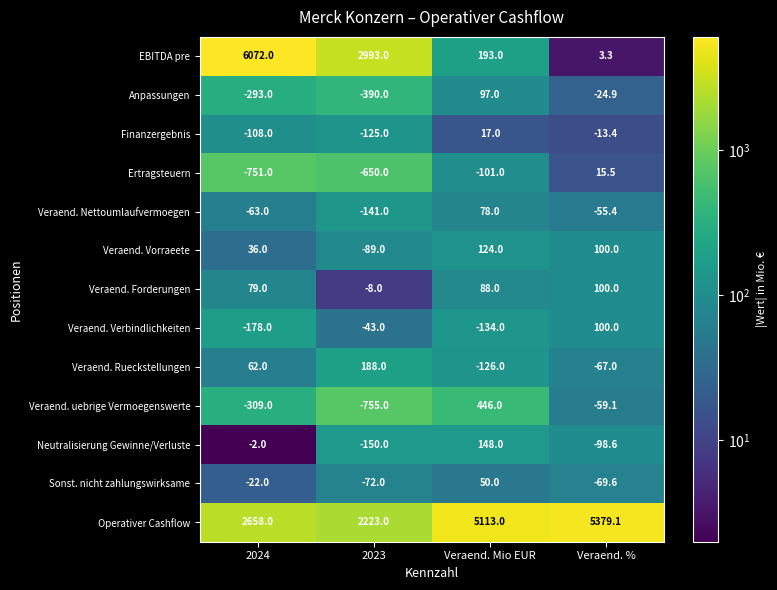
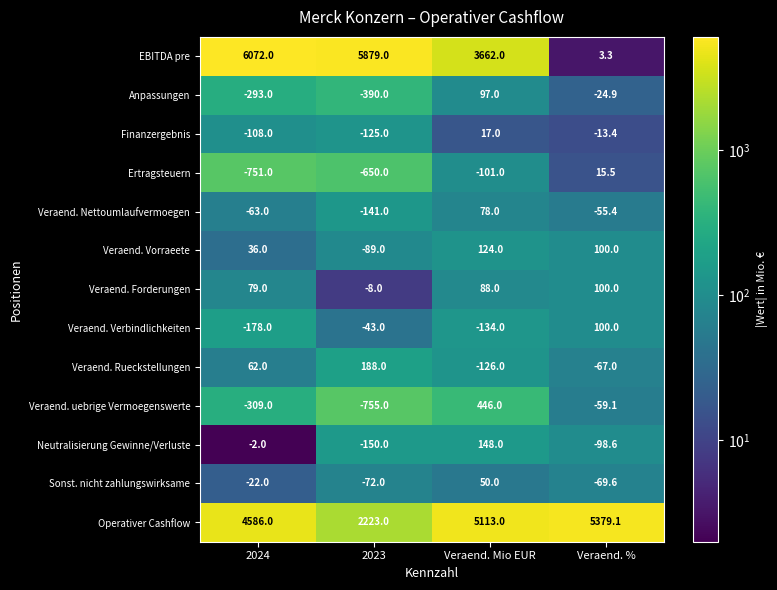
  {
    "EBITDA pre": {
      "2024": 6072.0,
-     "2023": 2993.0,
-     "Veraend. Mio EUR": 193.0,
+     "2023": 5879.0,
+     "Veraend. Mio EUR": 3662.0,
      "Veraend. %": 3.3
    },
    "Anpassungen": {
      "2024": -293.0,
      "2023": -390.0,
      "Veraend. Mio EUR": 97.0,
      "Veraend. %": -24.9
    },
    "Finanzergebnis": {
      "2024": -108.0,
      "2023": -125.0,
      "Veraend. Mio EUR": 17.0,
      "Veraend. %": -13.4
    },
    "Ertragsteuern": {
      "2024": -751.0,
      "2023": -650.0,
      "Veraend. Mio EUR": -101.0,
      "Veraend. %": 15.5
    },
    "Veraend. Nettoumlaufvermoegen": {
      "2024": -63.0,
      "2023": -141.0,
      "Veraend. Mio EUR": 78.0,
      "Veraend. %": -55.4
    },
    "Veraend. Vorraeete": {
      "2024": 36.0,
      "2023": -89.0,
      "Veraend. Mio EUR": 124.0,
      "Veraend. %": 100.0
    },
    "Veraend. Forderungen": {
      "2024": 79.0,
      "2023": -8.0,
      "Veraend. Mio EUR": 88.0,
      "Veraend. %": 100.0
    },
    "Veraend. Verbindlichkeiten": {
      "2024": -178.0,
      "2023": -43.0,
      "Veraend. Mio EUR": -134.0,
      "Veraend. %": 100.0
    },
    "Veraend. Rueckstellungen": {
      "2024": 62.0,
      "2023": 188.0,
      "Veraend. Mio EUR": -126.0,
      "Veraend. %": -67.0
    },
    "Veraend. uebrige Vermoegenswerte": {
      "2024": -309.0,
      "2023": -755.0,
      "Veraend. Mio EUR": 446.0,
      "Veraend. %": -59.1
    },
    "Neutralisierung Gewinne/Verluste": {
      "2024": -2.0,
      "2023": -150.0,
      "Veraend. Mio EUR": 148.0,
      "Veraend. %": -98.6
    },
    "Sonst. nicht zahlungswirksame": {
      "2024": -22.0,
      "2023": -72.0,
      "Veraend. Mio EUR": 50.0,
      "Veraend. %": -69.6
    },
    "Operativer Cashflow": {
-     "2024": 2658.0,
+     "2024": 4586.0,
      "2023": 2223.0,
      "Veraend. Mio EUR": 5113.0,
      "Veraend. %": 5379.1
    }
  }
